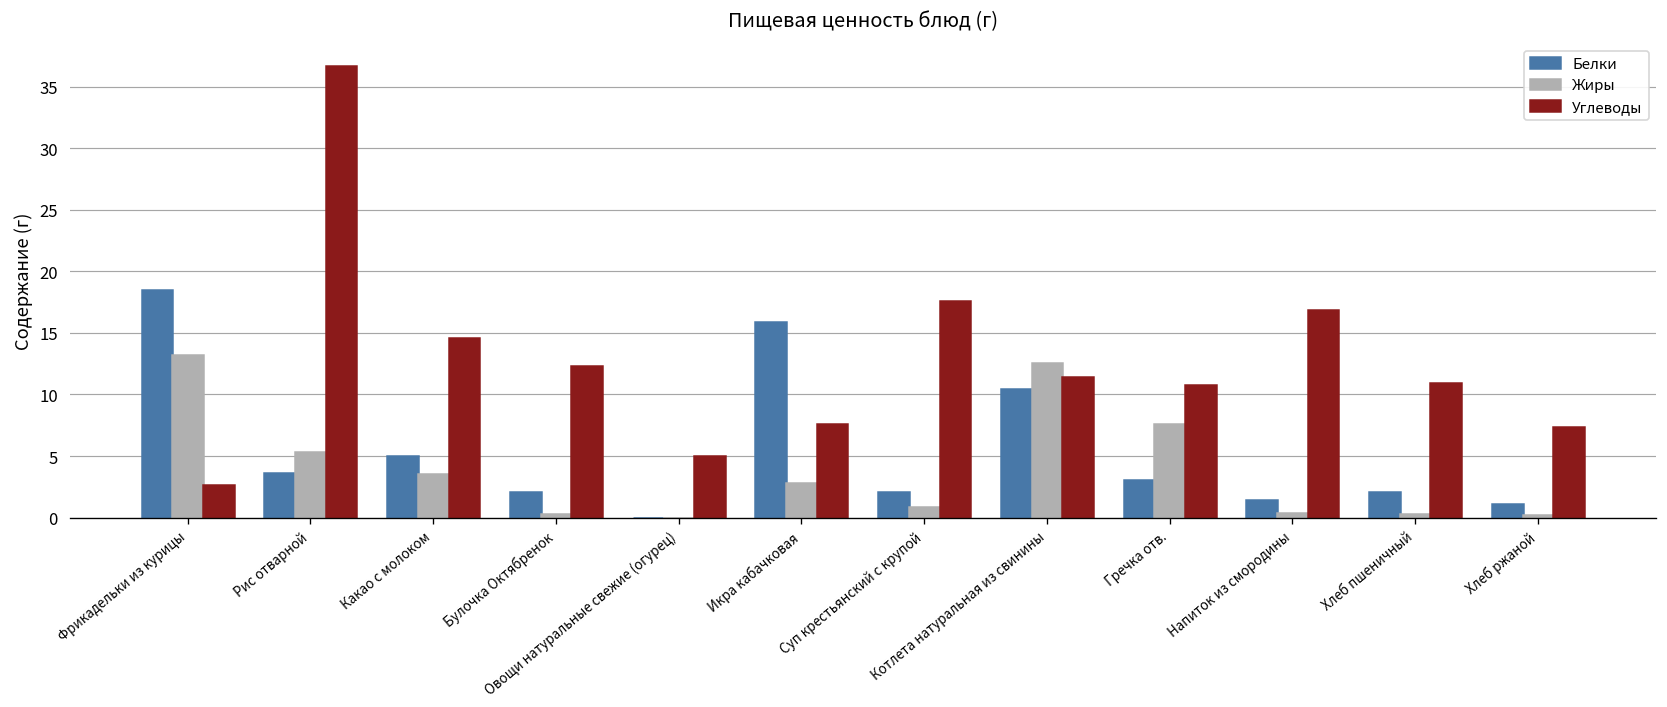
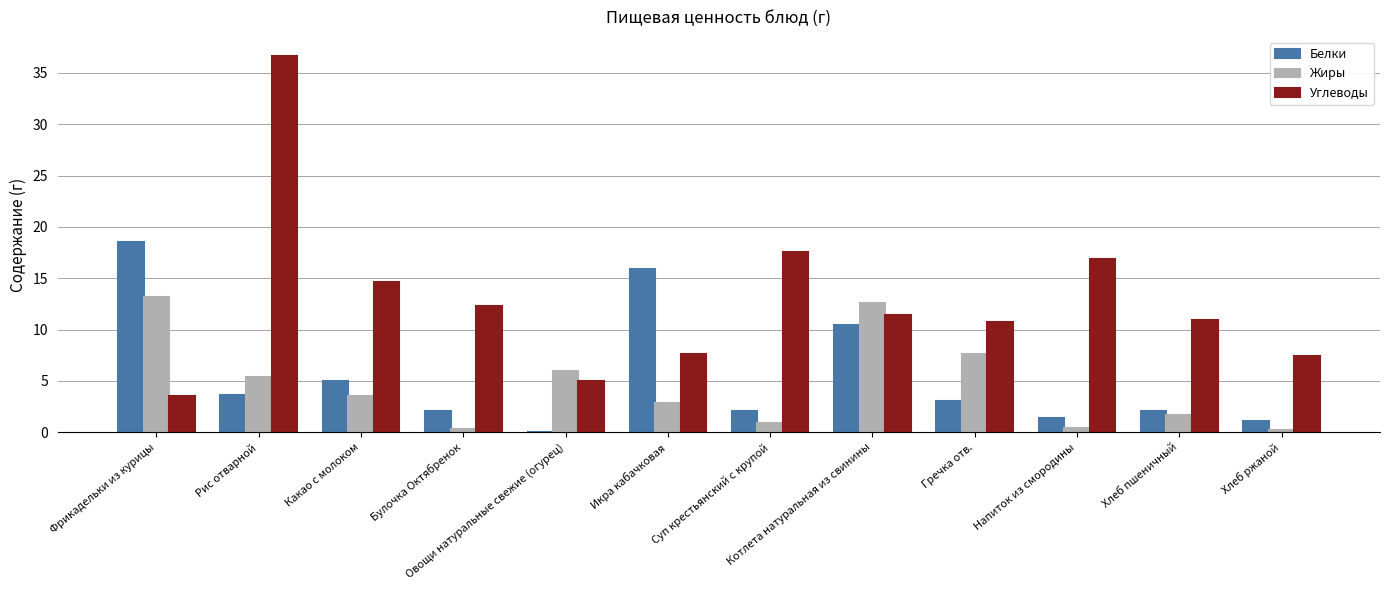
  {
    "Белки": {
      "Фрикадельки из курицы": 18.5,
      "Рис отварной": 3.7,
      "Какао с молоком": 5.0,
      "Булочка Октябренок": 2.1,
      "Овощи натуральные свежие (огурец)": 0.0,
      "Икра кабачковая": 15.9,
      "Суп крестьянский с крупой": 2.1,
      "Котлета натуральная из свинины": 10.5,
      "Гречка отв.": 3.1,
      "Напиток из смородины": 1.4,
      "Хлеб пшеничный": 2.1,
      "Хлеб ржаной": 1.1
    },
    "Жиры": {
      "Фрикадельки из курицы": 13.2,
      "Рис отварной": 5.4,
      "Какао с молоком": 3.5,
      "Булочка Октябренок": 0.3,
-     "Овощи натуральные свежие (огурец)": 0,
+     "Овощи натуральные свежие (огурец)": 6,
      "Икра кабачковая": 2.8,
      "Суп крестьянский с крупой": 0.9,
      "Котлета натуральная из свинины": 12.6,
      "Гречка отв.": 7.6,
      "Напиток из смородины": 0.4,
-     "Хлеб пшеничный": 0.3
+     "Хлеб пшеничный": 1.7
    },
    "Углеводы": {
-     "Фрикадельки из курицы": 2.6,
+     "Фрикадельки из курицы": 3.6,
      "Рис отварной": 36.7,
      "Какао с молоком": 14.6,
      "Булочка Октябренок": 12.3,
      "Овощи натуральные свежие (огурец)": 5.0,
      "Икра кабачковая": 7.6,
      "Суп крестьянский с крупой": 17.6,
      "Котлета натуральная из свинины": 11.4,
      "Гречка отв.": 10.8,
      "Напиток из смородины": 16.9,
      "Хлеб пшеничный": 10.9,
      "Хлеб ржаной": 7.4
    }
  }
